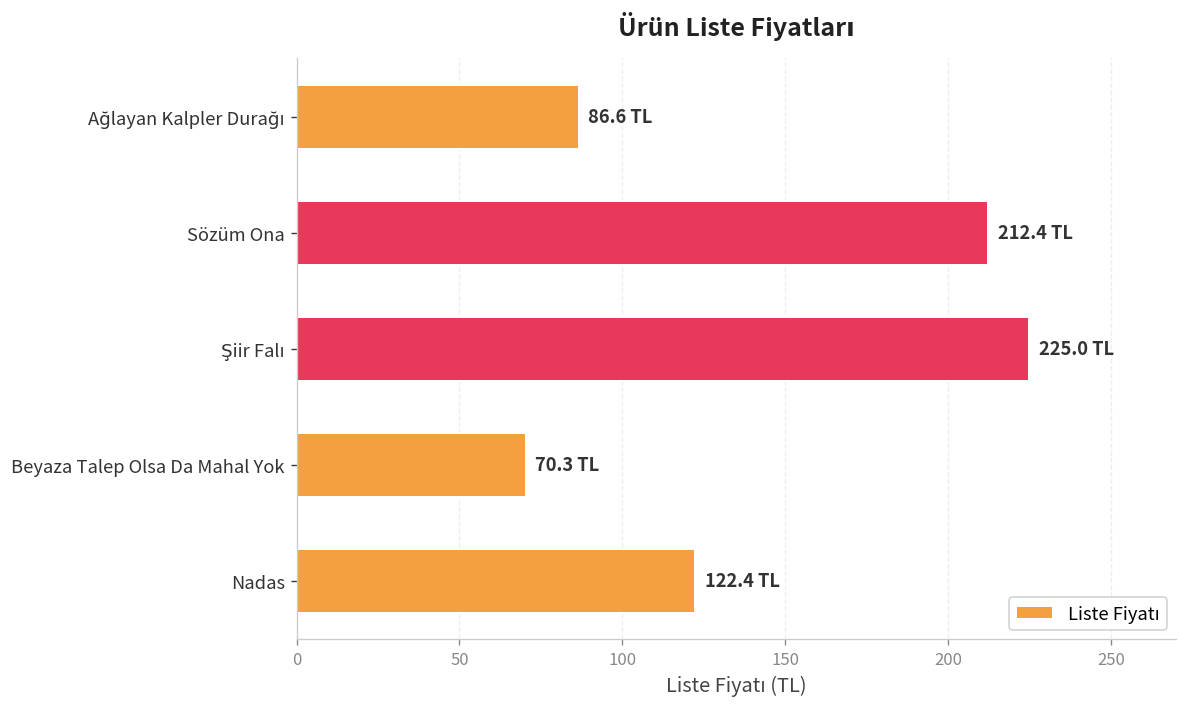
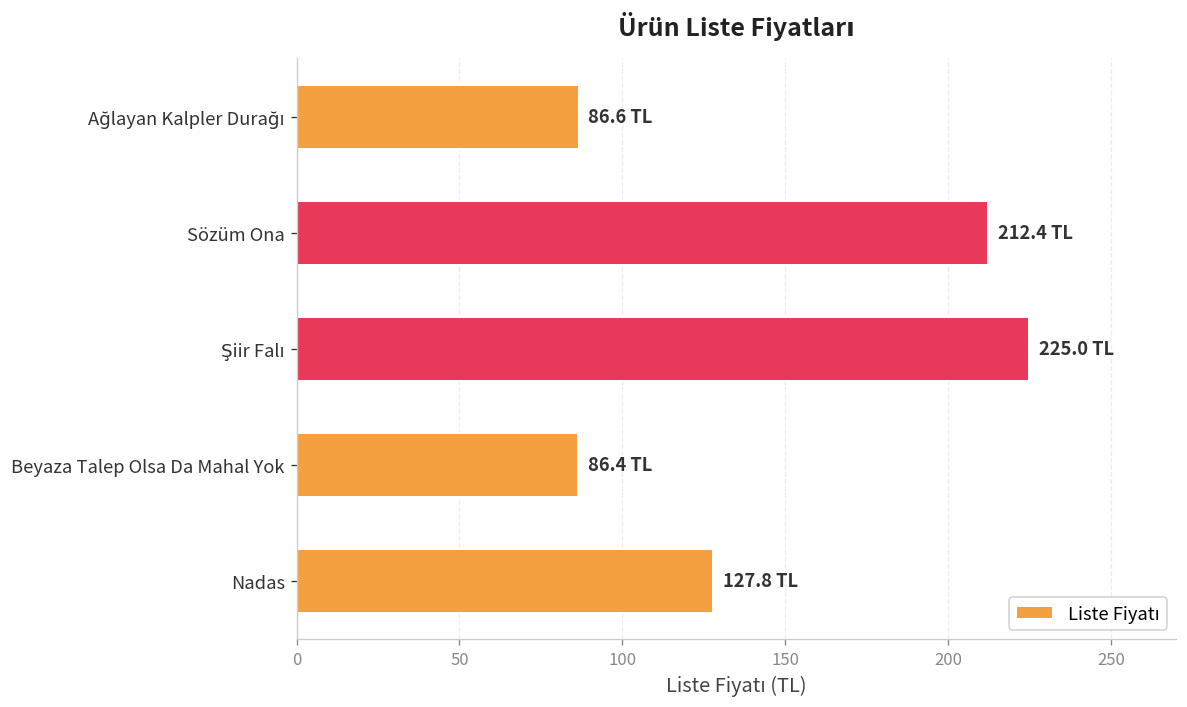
  {
    "Ağlayan Kalpler Durağı": 86.6,
    "Sözüm Ona": 212.4,
    "Şiir Falı": 225.0,
-   "Beyaza Talep Olsa Da Mahal Yok": 70.3,
-   "Nadas": 122.4
+   "Beyaza Talep Olsa Da Mahal Yok": 86.4,
+   "Nadas": 127.8
  }
